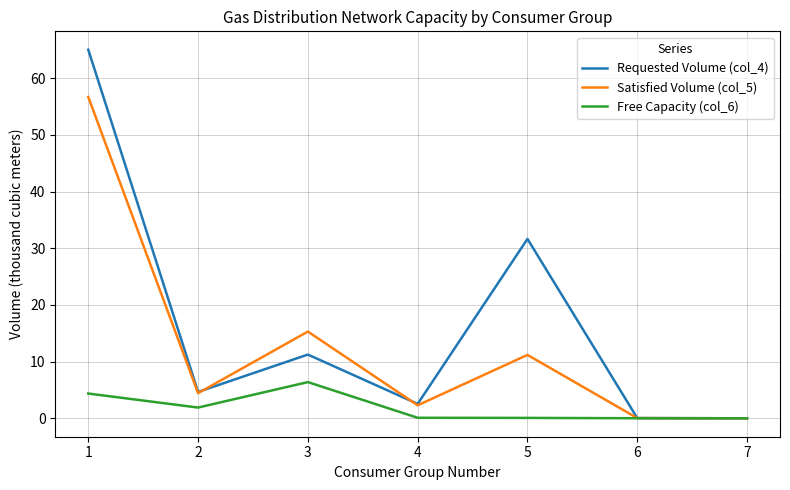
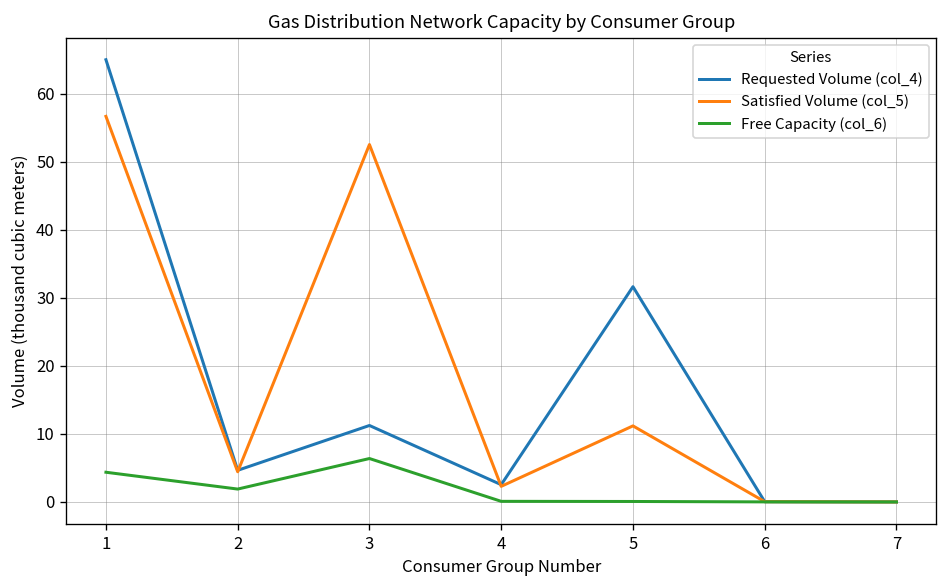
  {
    "Requested Volume (col_4)": {
      "1": 65,
      "3": 11,
      "5": 32
    },
    "Satisfied Volume (col_5)": {
      "1": 57,
-     "3": 15,
+     "3": 53,
      "5": 11
    },
    "Free Capacity (col_6)": {
      "1": 4,
      "2": 2,
      "3": 6,
      "4": 0,
      "5": 0
    }
  }
